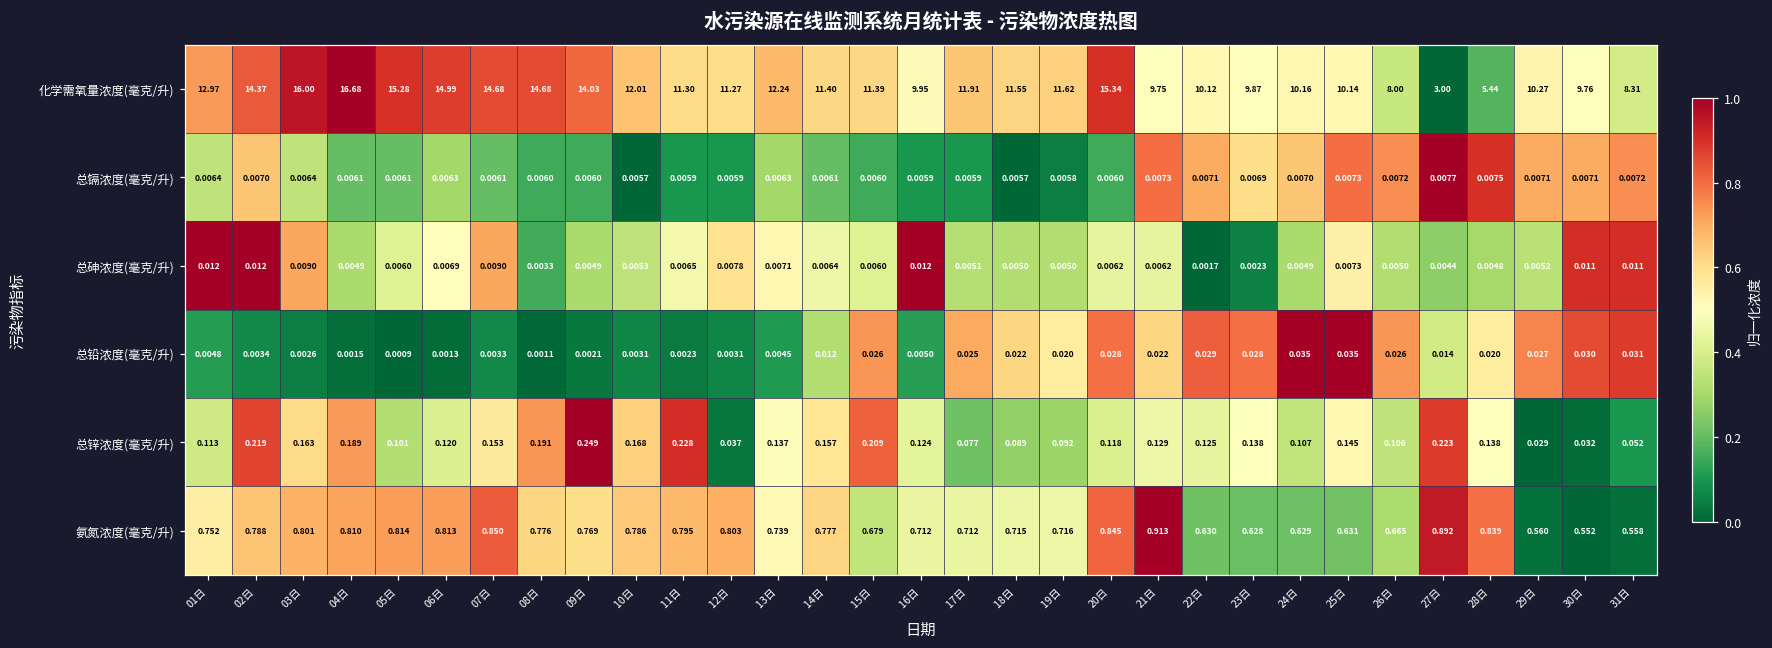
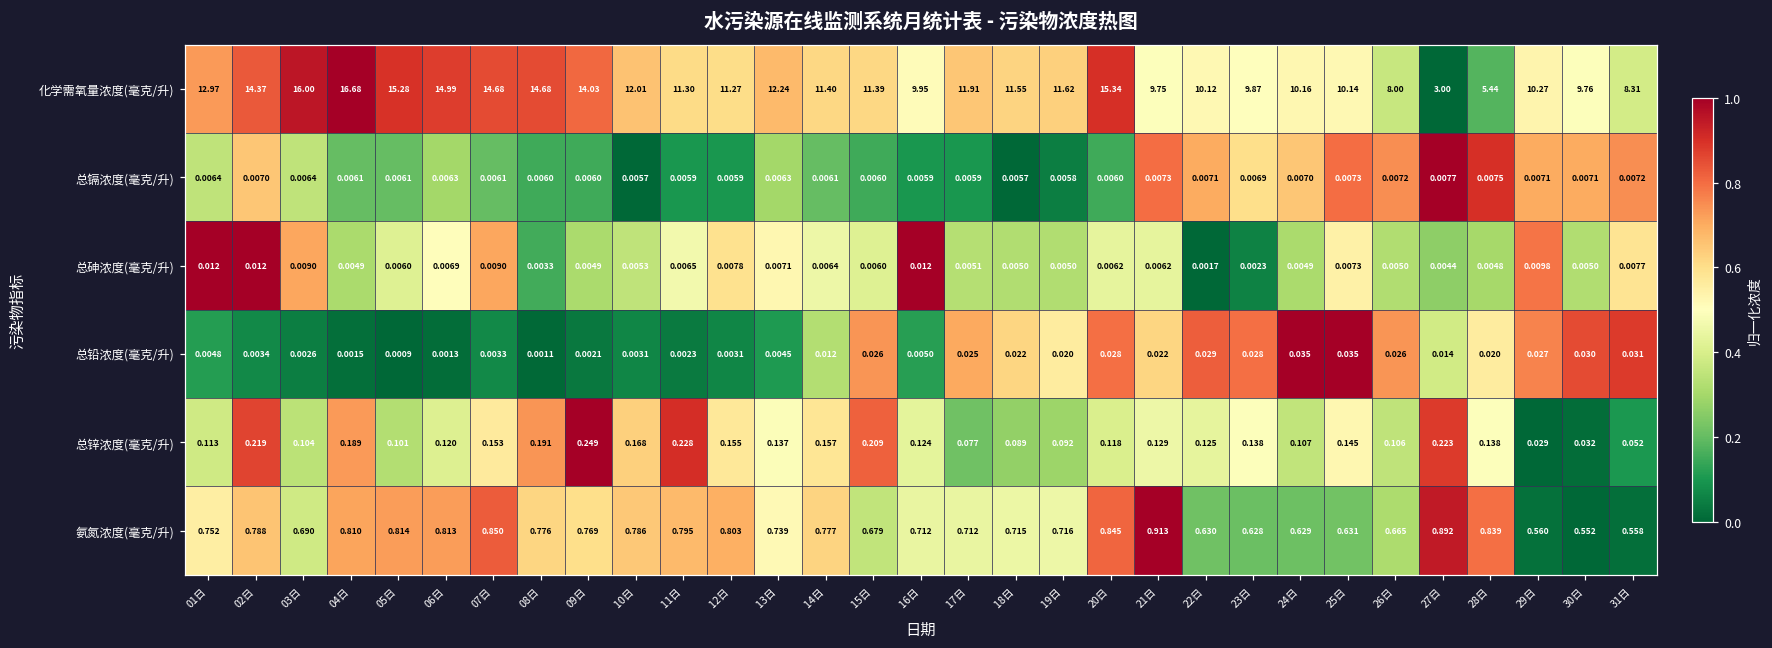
  {
    "化学需氧量浓度(毫克/升)": {
      "01日": 12.97,
      "02日": 14.37,
      "03日": 16.00,
      "04日": 16.68,
      "05日": 15.28,
      "06日": 14.99,
      "07日": 14.68,
      "08日": 14.68,
      "09日": 14.03,
      "10日": 12.01,
      "11日": 11.30,
      "12日": 11.27,
      "13日": 12.24,
      "14日": 11.40,
      "15日": 11.39,
      "16日": 9.95,
      "17日": 11.91,
      "18日": 11.55,
      "19日": 11.62,
      "20日": 15.34,
      "21日": 9.75,
      "22日": 10.12,
      "23日": 9.87,
      "24日": 10.16,
      "25日": 10.14,
      "26日": 8.00,
      "27日": 3.00,
      "28日": 5.44,
      "29日": 10.27,
      "30日": 9.76,
      "31日": 8.31
    },
    "总镉浓度(毫克/升)": {
      "01日": 0.0064,
      "02日": 0.0070,
      "03日": 0.0064,
      "04日": 0.0061,
      "05日": 0.0061,
      "06日": 0.0063,
      "07日": 0.0061,
      "08日": 0.0060,
      "09日": 0.0060,
      "10日": 0.0057,
      "11日": 0.0059,
      "12日": 0.0059,
      "13日": 0.0063,
      "14日": 0.0061,
      "15日": 0.0060,
      "16日": 0.0059,
      "17日": 0.0059,
      "18日": 0.0057,
      "19日": 0.0058,
      "20日": 0.0060,
      "21日": 0.0073,
      "22日": 0.0071,
      "23日": 0.0069,
      "24日": 0.0070,
      "25日": 0.0073,
      "26日": 0.0072,
      "27日": 0.0077,
      "28日": 0.0075,
      "29日": 0.0071,
      "30日": 0.0071,
      "31日": 0.0072
    },
    "总砷浓度(毫克/升)": {
      "01日": 0.012,
      "02日": 0.012,
      "03日": 0.0090,
      "04日": 0.0049,
      "05日": 0.0060,
      "06日": 0.0069,
      "07日": 0.0090,
      "08日": 0.0033,
      "09日": 0.0049,
      "10日": 0.0053,
      "11日": 0.0065,
      "12日": 0.0078,
      "13日": 0.0071,
      "14日": 0.0064,
      "15日": 0.0060,
      "16日": 0.012,
      "17日": 0.0051,
      "18日": 0.0050,
      "19日": 0.0050,
      "20日": 0.0062,
      "21日": 0.0062,
      "22日": 0.0017,
      "23日": 0.0023,
      "24日": 0.0049,
      "25日": 0.0073,
      "26日": 0.0050,
      "27日": 0.0044,
      "28日": 0.0048,
-     "29日": 0.0052,
-     "30日": 0.011,
-     "31日": 0.011
+     "29日": 0.0098,
+     "30日": 0.0050,
+     "31日": 0.0077
    },
    "总铅浓度(毫克/升)": {
      "01日": 0.0048,
      "02日": 0.0034,
      "03日": 0.0026,
      "04日": 0.0015,
      "05日": 0.0009,
      "06日": 0.0013,
      "07日": 0.0033,
      "08日": 0.0011,
      "09日": 0.0021,
      "10日": 0.0031,
      "11日": 0.0023,
      "12日": 0.0031,
      "13日": 0.0045,
      "14日": 0.012,
      "15日": 0.026,
      "16日": 0.0050,
      "17日": 0.025,
      "18日": 0.022,
      "19日": 0.020,
      "20日": 0.028,
      "21日": 0.022,
      "22日": 0.029,
      "23日": 0.028,
      "24日": 0.035,
      "25日": 0.035,
      "26日": 0.026,
      "27日": 0.014,
      "28日": 0.020,
      "29日": 0.027,
      "30日": 0.030,
      "31日": 0.031
    },
    "总锌浓度(毫克/升)": {
      "01日": 0.113,
      "02日": 0.219,
-     "03日": 0.163,
+     "03日": 0.104,
      "04日": 0.189,
      "05日": 0.101,
      "06日": 0.120,
      "07日": 0.153,
      "08日": 0.191,
      "09日": 0.249,
      "10日": 0.168,
      "11日": 0.228,
-     "12日": 0.037,
+     "12日": 0.155,
      "13日": 0.137,
      "14日": 0.157,
      "15日": 0.209,
      "16日": 0.124,
      "17日": 0.077,
      "18日": 0.089,
      "19日": 0.092,
      "20日": 0.118,
      "21日": 0.129,
      "22日": 0.125,
      "23日": 0.138,
      "24日": 0.107,
      "25日": 0.145,
      "26日": 0.106,
      "27日": 0.223,
      "28日": 0.138,
      "29日": 0.029,
      "30日": 0.032,
      "31日": 0.052
    },
    "氨氮浓度(毫克/升)": {
      "01日": 0.752,
      "02日": 0.788,
-     "03日": 0.801,
+     "03日": 0.690,
      "04日": 0.810,
      "05日": 0.814,
      "06日": 0.813,
      "07日": 0.850,
      "08日": 0.776,
      "09日": 0.769,
      "10日": 0.786,
      "11日": 0.795,
      "12日": 0.803,
      "13日": 0.739,
      "14日": 0.777,
      "15日": 0.679,
      "16日": 0.712,
      "17日": 0.712,
      "18日": 0.715,
      "19日": 0.716,
      "20日": 0.845,
      "21日": 0.913,
      "22日": 0.630,
      "23日": 0.628,
      "24日": 0.629,
      "25日": 0.631,
      "26日": 0.665,
      "27日": 0.892,
      "28日": 0.839,
      "29日": 0.560,
      "30日": 0.552,
      "31日": 0.558
    }
  }
